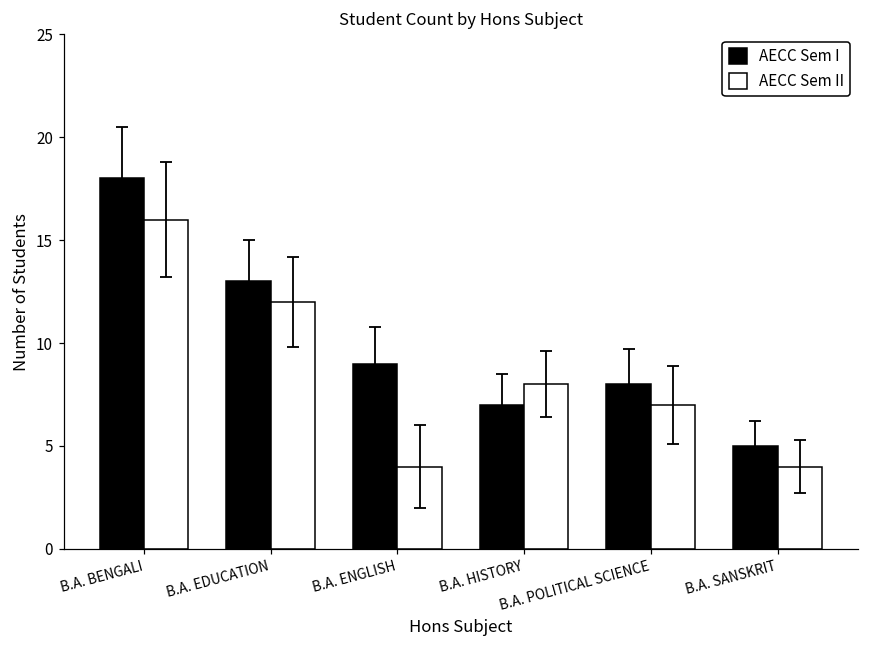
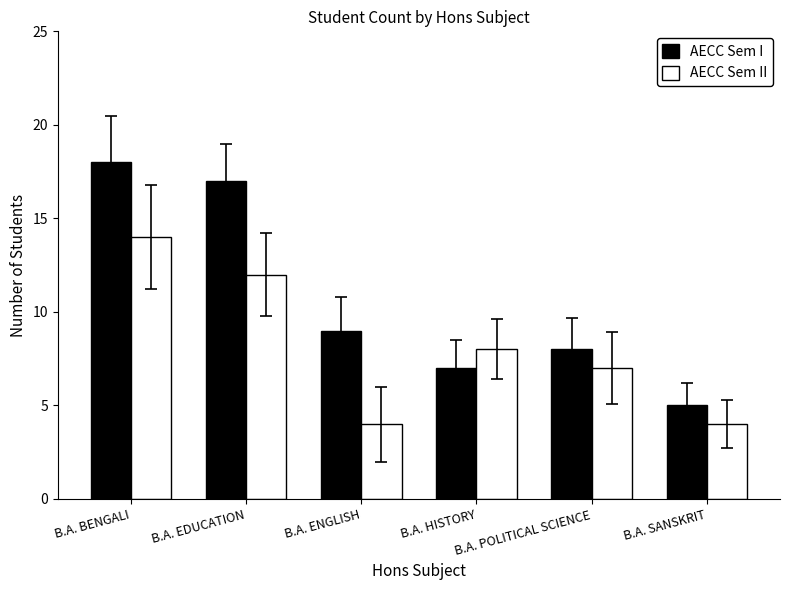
  {
    "AECC Sem I": {
      "B.A. BENGALI": 18,
-     "B.A. EDUCATION": 13,
+     "B.A. EDUCATION": 17,
      "B.A. ENGLISH": 9,
      "B.A. HISTORY": 7,
      "B.A. POLITICAL SCIENCE": 8,
      "B.A. SANSKRIT": 5
    },
    "AECC Sem II": {
-     "B.A. BENGALI": 16,
+     "B.A. BENGALI": 14,
      "B.A. EDUCATION": 12,
      "B.A. ENGLISH": 4,
      "B.A. HISTORY": 8,
      "B.A. POLITICAL SCIENCE": 7,
      "B.A. SANSKRIT": 4
    }
  }
